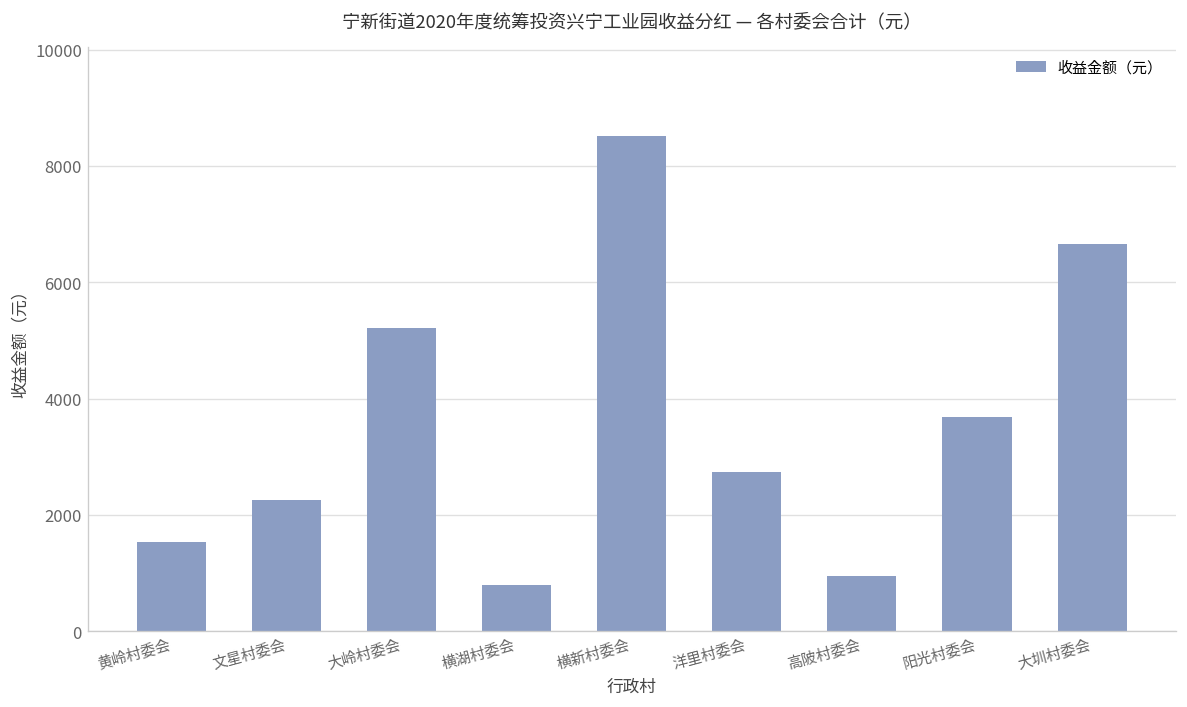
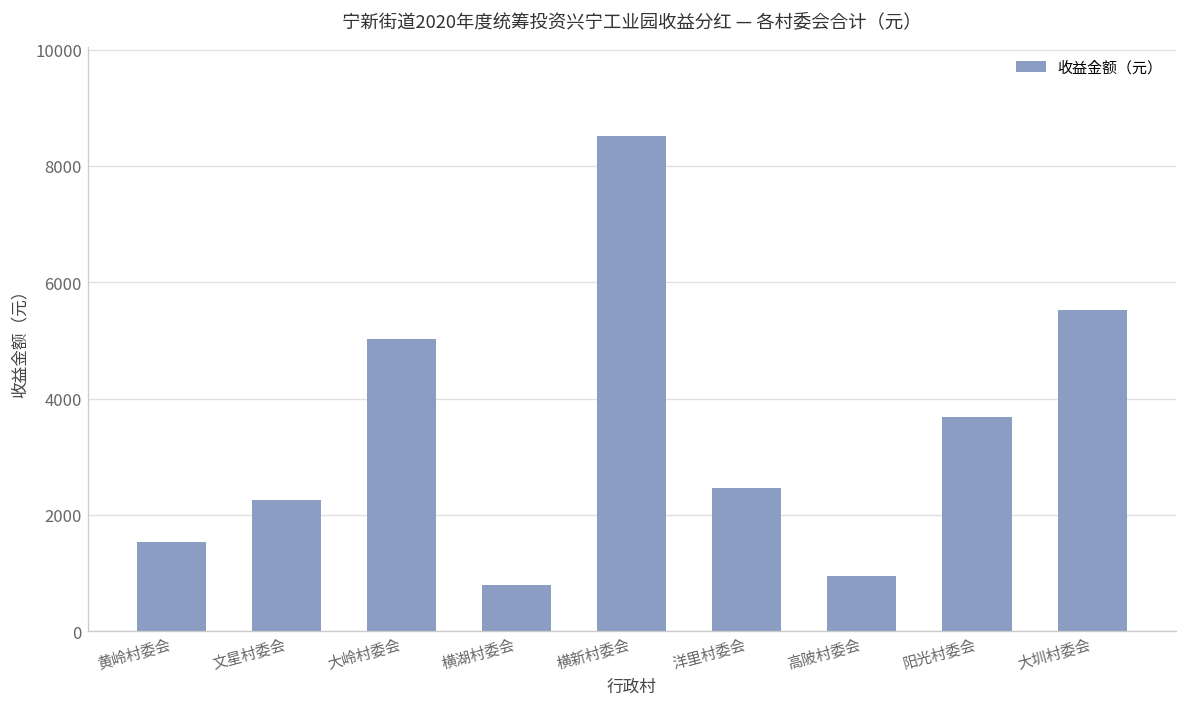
  {
    "黄岭村委会": 1500,
    "文星村委会": 2200,
-   "大岭村委会": 5200,
+   "大岭村委会": 5000,
    "横湖村委会": 800,
    "横新村委会": 8500,
-   "洋里村委会": 2700,
+   "洋里村委会": 2500,
    "高陂村委会": 900,
    "阳光村委会": 3700,
-   "大圳村委会": 6700
+   "大圳村委会": 5500
  }
